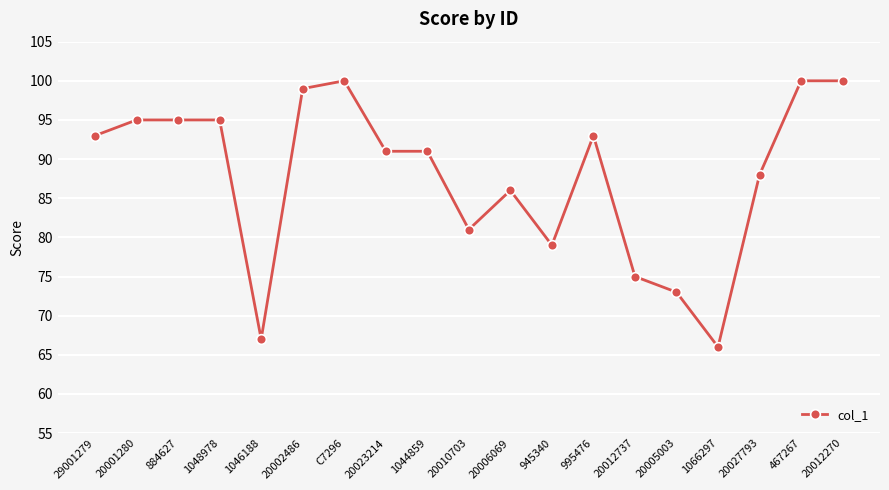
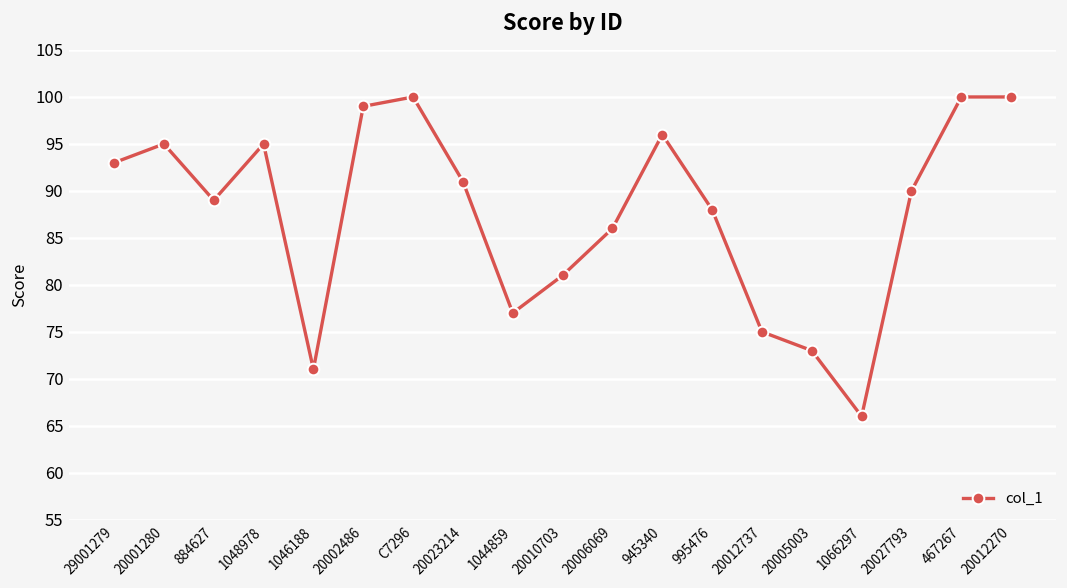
  {
    "29001279": 93,
    "20001280": 95,
-   "884627": 95,
+   "884627": 89,
    "1048978": 95,
-   "1046188": 67,
+   "1046188": 71,
    "20002486": 99,
    "C7296": 100,
    "20023214": 91,
-   "1044859": 91,
+   "1044859": 77,
    "20010703": 81,
    "20006069": 86,
-   "945340": 79,
-   "995476": 93,
+   "945340": 96,
+   "995476": 88,
    "20012737": 75,
    "20005003": 73,
    "1066297": 66,
-   "20027793": 88,
+   "20027793": 90,
    "467267": 100,
    "20012270": 100
  }
